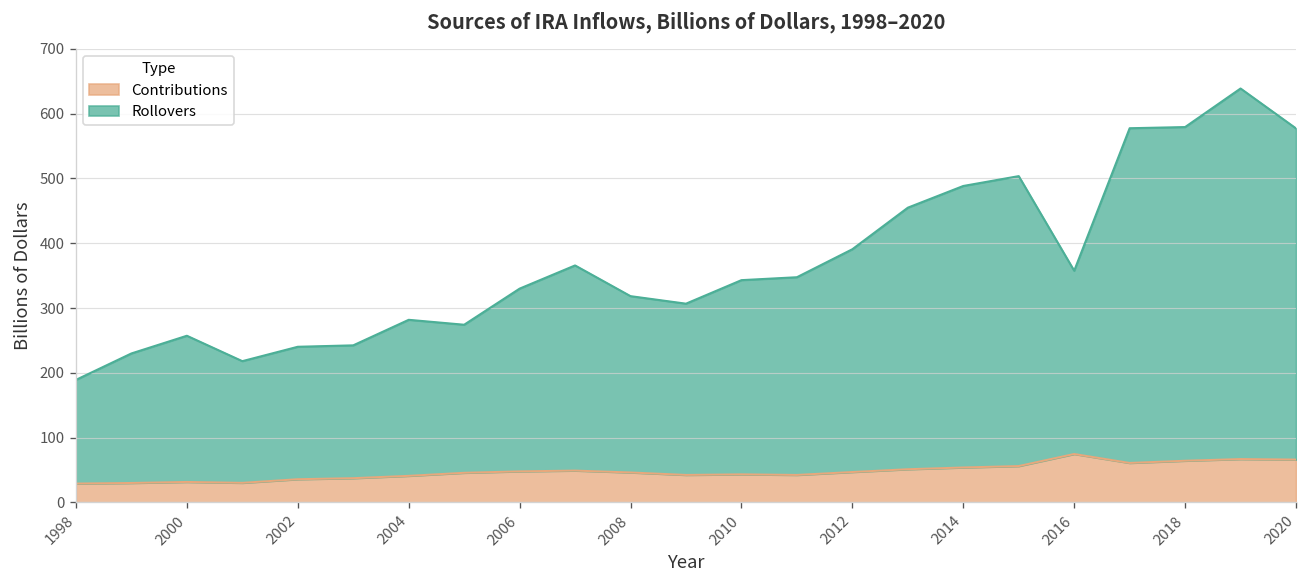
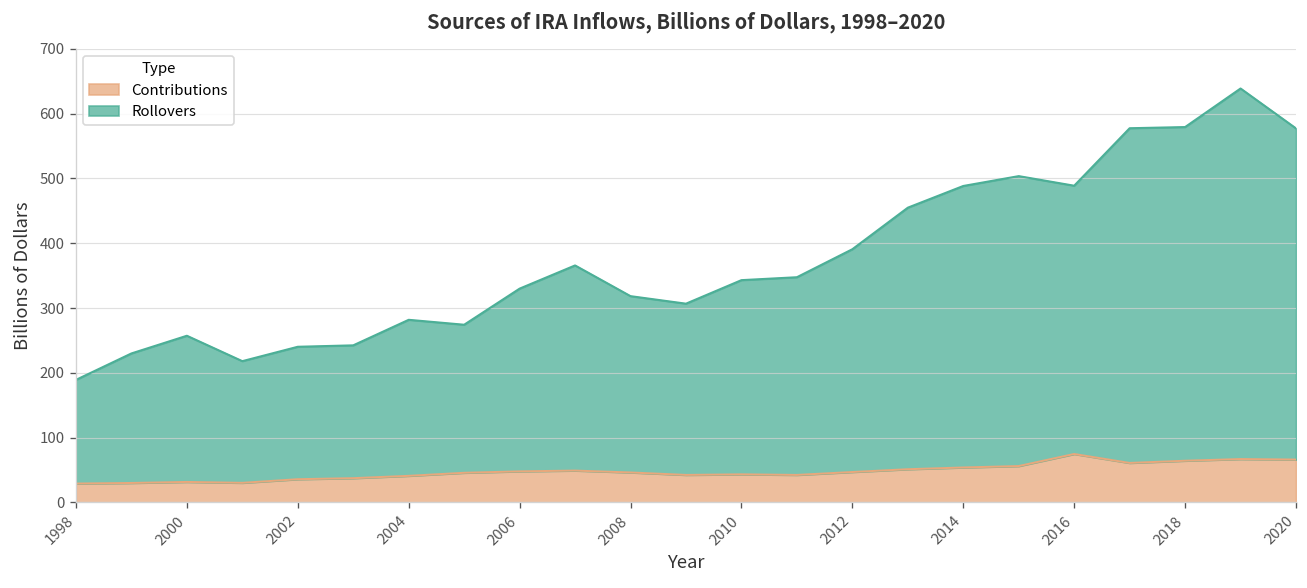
  {
    "Contributions": {
      "1998": 30,
      "2000": 30,
      "2002": 40,
      "2004": 40,
      "2006": 50,
      "2008": 50,
      "2010": 40,
      "2012": 50,
      "2014": 50,
      "2016": 70,
      "2018": 60,
      "2020": 70
    },
    "Rollovers": {
      "1998": 160,
      "2000": 230,
      "2002": 200,
      "2004": 240,
      "2006": 280,
      "2008": 270,
      "2010": 300,
      "2012": 340,
      "2014": 430,
-     "2016": 280,
+     "2016": 410,
      "2018": 510,
      "2020": 510
    }
  }
